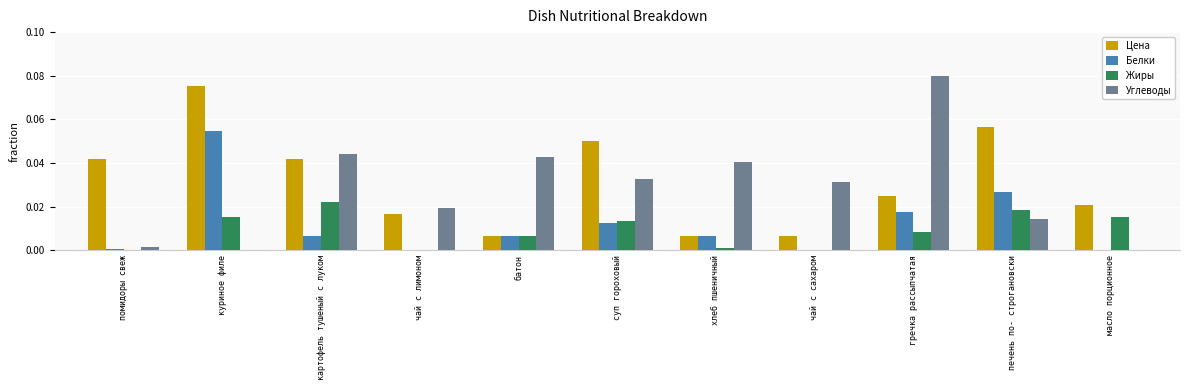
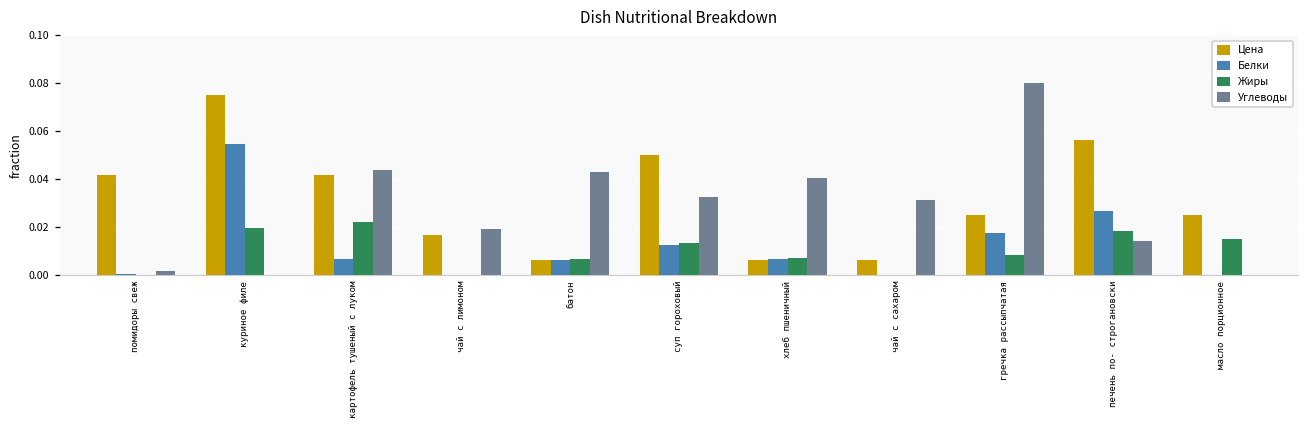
  {
    "Цена": {
      "помидоры свеж": 0.042,
      "куриное филе": 0.075,
      "картофель тушеный с луком": 0.042,
      "чай с лимоном": 0.017,
      "батон": 0.006,
      "суп гороховый": 0.050,
      "хлеб пшеничный": 0.006,
      "чай с сахаром": 0.006,
      "гречка рассыпчатая": 0.025,
      "печень по- строгановски": 0.056,
-     "масло порционное": 0.021
+     "масло порционное": 0.025
    },
    "Жиры": {
-     "куриное филе": 0.015,
+     "куриное филе": 0.020,
      "картофель тушеный с луком": 0.022,
      "батон": 0.007,
      "суп гороховый": 0.014,
-     "хлеб пшеничный": 0.001,
+     "хлеб пшеничный": 0.007,
      "гречка рассыпчатая": 0.008,
      "печень по- строгановски": 0.019,
      "масло порционное": 0.015
    }
  }
